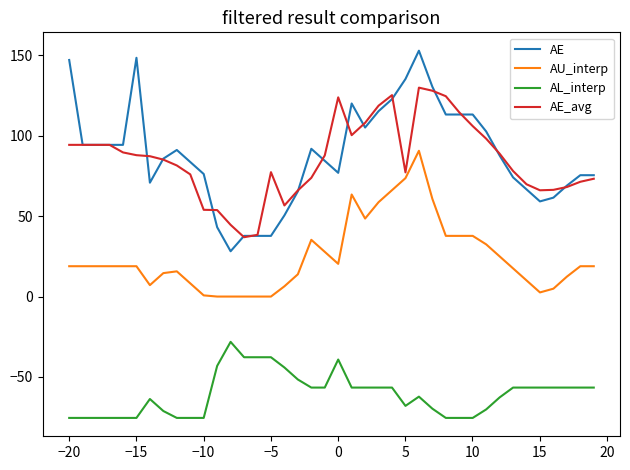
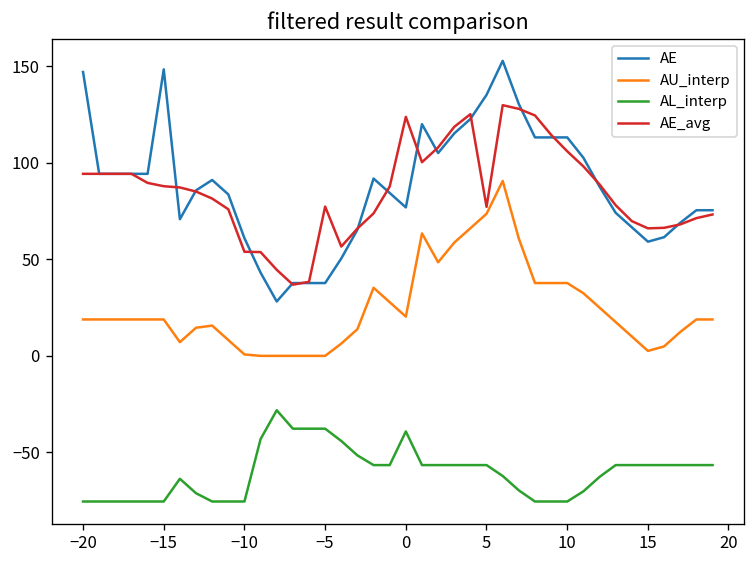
  {
    "AE": {
      "−20": 147,
      "−15": 148,
-     "−10": 76,
+     "−10": 61,
      "−5": 38,
      "0": 77,
      "5": 135
    },
    "AU_interp": {
      "−20": 19,
      "−15": 19,
      "−10": 1,
      "−5": 0,
      "0": 20,
      "5": 74
    },
    "AL_interp": {
      "−20": -75,
      "−15": -75,
      "−10": -75,
      "−5": -38,
      "0": -39,
-     "5": -68
+     "5": -57
    },
    "AE_avg": {
      "−20": 94,
      "−15": 88,
      "−10": 54,
      "−5": 77,
      "0": 124,
      "5": 77
    }
  }
